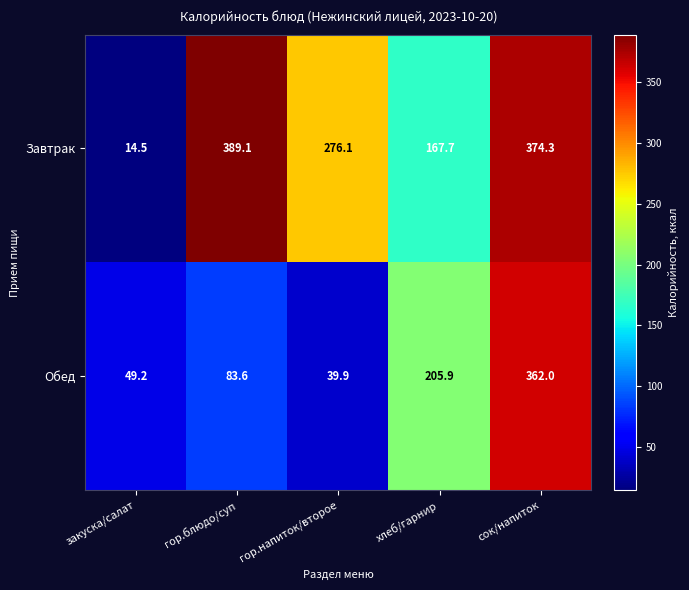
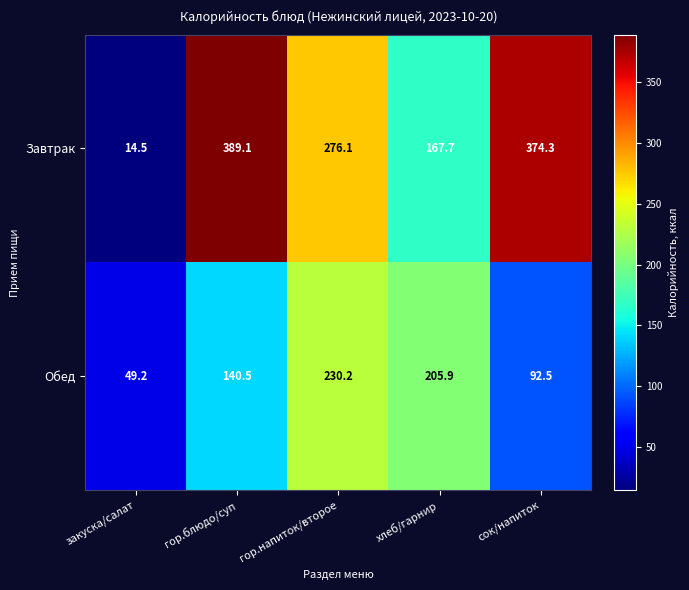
  {
    "Завтрак": {
      "закуска/салат": 14.5,
      "гор.блюдо/суп": 389.1,
      "гор.напиток/второе": 276.1,
      "хлеб/гарнир": 167.7,
      "сок/напиток": 374.3
    },
    "Обед": {
      "закуска/салат": 49.2,
-     "гор.блюдо/суп": 83.6,
-     "гор.напиток/второе": 39.9,
+     "гор.блюдо/суп": 140.5,
+     "гор.напиток/второе": 230.2,
      "хлеб/гарнир": 205.9,
-     "сок/напиток": 362.0
+     "сок/напиток": 92.5
    }
  }
